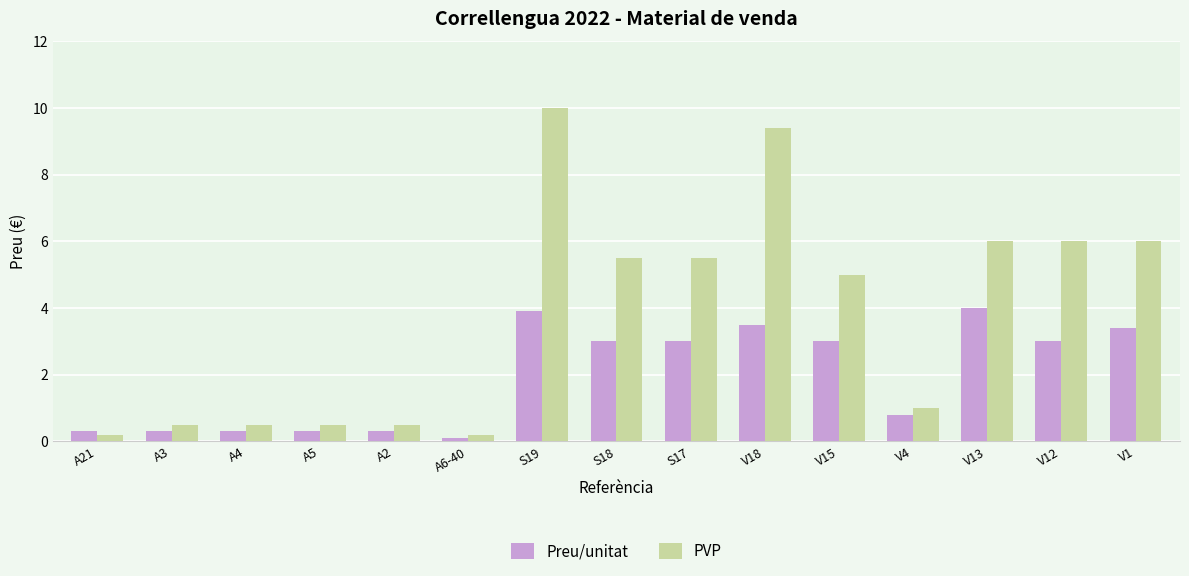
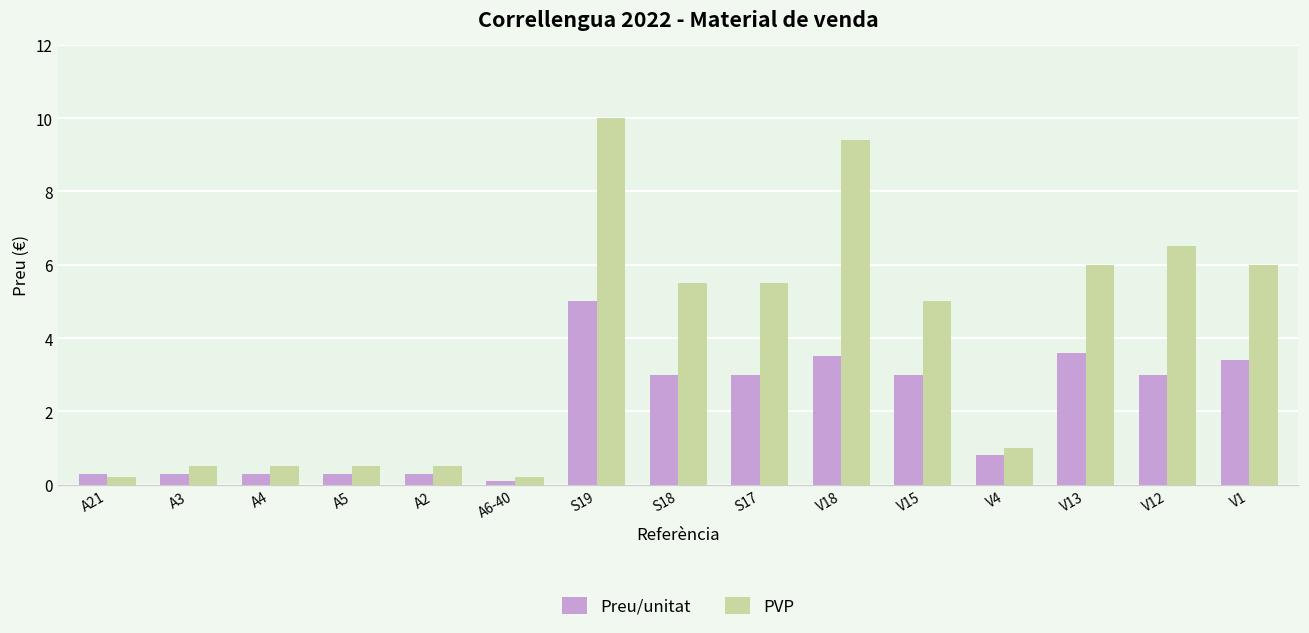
  {
    "Preu/unitat": {
      "A21": 0.3,
      "A3": 0.3,
      "A4": 0.3,
      "A5": 0.3,
      "A2": 0.3,
      "A6-40": 0.1,
-     "S19": 3.9,
+     "S19": 5.0,
      "S18": 3.0,
      "S17": 3.0,
      "V18": 3.5,
      "V15": 3.0,
      "V4": 0.8,
-     "V13": 4.0,
+     "V13": 3.6,
      "V12": 3.0,
      "V1": 3.4
    },
    "PVP": {
      "A21": 0.2,
      "A3": 0.5,
      "A4": 0.5,
      "A5": 0.5,
      "A2": 0.5,
      "A6-40": 0.2,
      "S19": 10.0,
      "S18": 5.5,
      "S17": 5.5,
      "V18": 9.4,
      "V15": 5.0,
      "V4": 1.0,
      "V13": 6.0,
-     "V12": 6.0,
+     "V12": 6.5,
      "V1": 6.0
    }
  }
